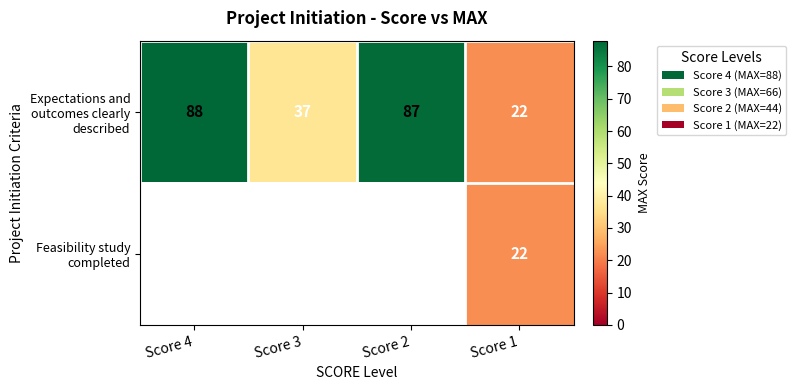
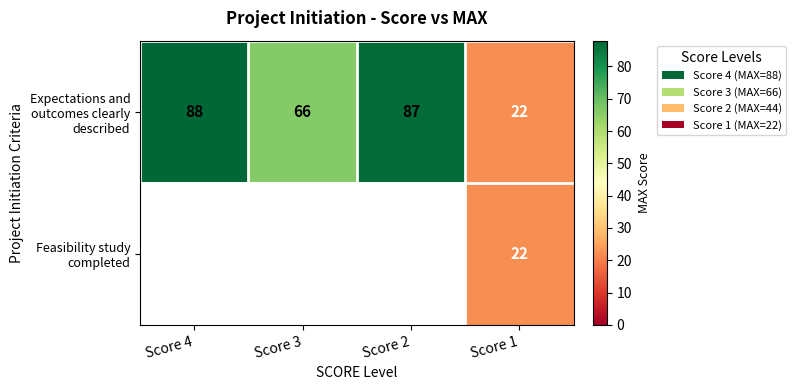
  {
    "Expectations and outcomes clearly described": {
      "Score 4": 88,
-     "Score 3": 37,
+     "Score 3": 66,
      "Score 2": 87,
      "Score 1": 22
    },
    "Feasibility study completed": {
      "Score 1": 22
    }
  }
